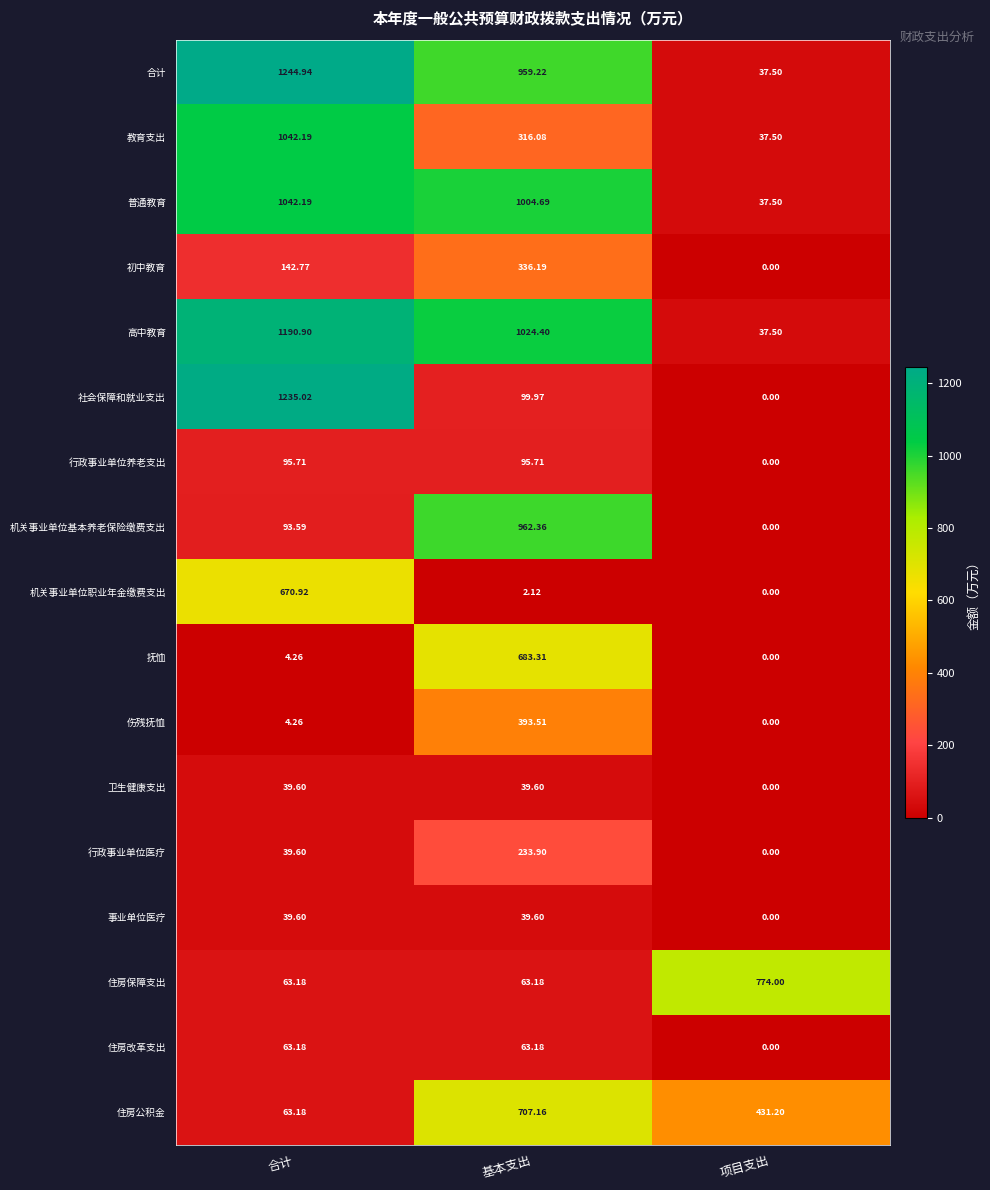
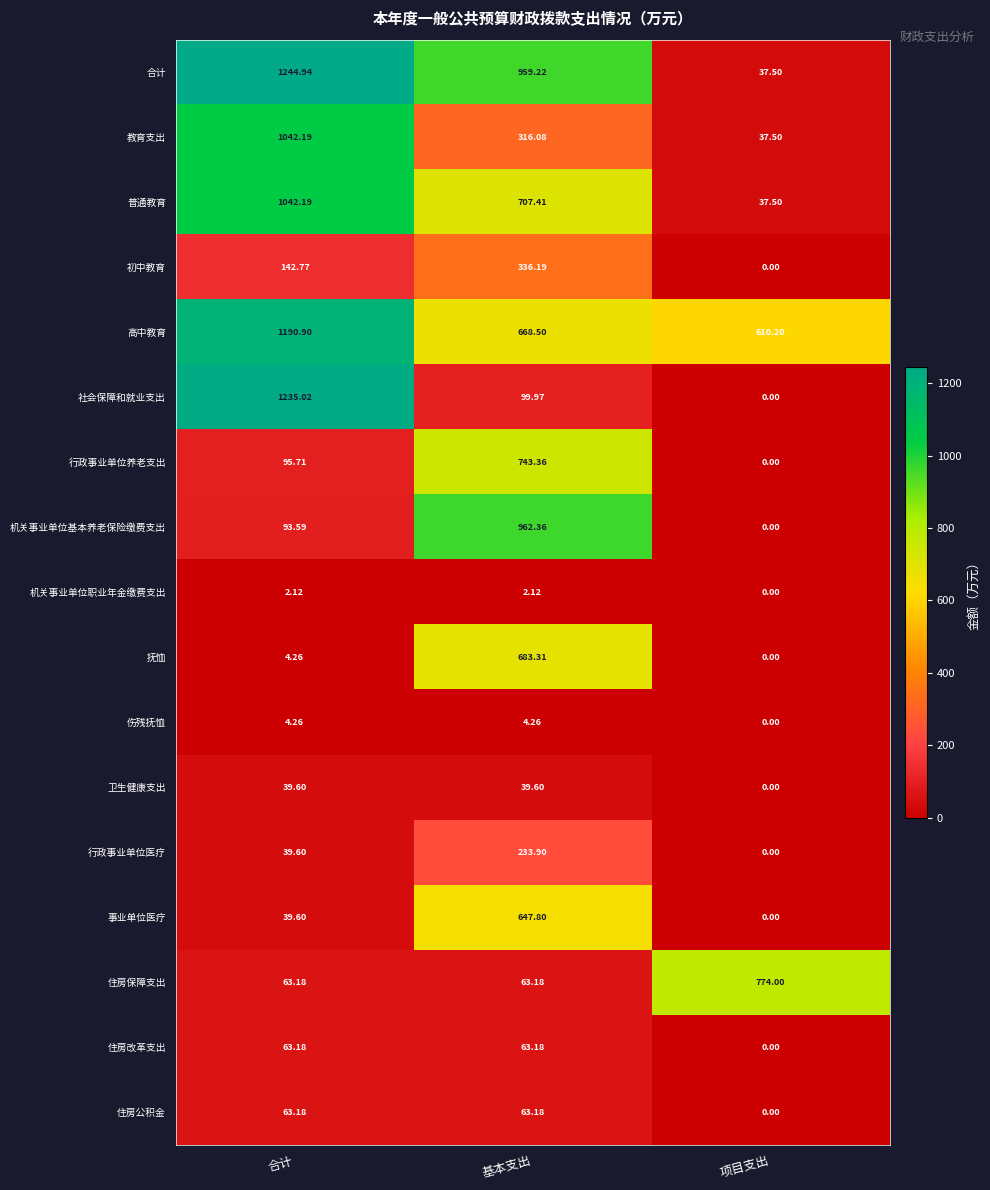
  {
    "合计": {
      "合计": 1244.94,
      "基本支出": 959.22,
      "项目支出": 37.50
    },
    "教育支出": {
      "合计": 1042.19,
      "基本支出": 316.08,
      "项目支出": 37.50
    },
    "普通教育": {
      "合计": 1042.19,
-     "基本支出": 1004.69,
+     "基本支出": 707.41,
      "项目支出": 37.50
    },
    "初中教育": {
      "合计": 142.77,
      "基本支出": 336.19,
      "项目支出": 0.00
    },
    "高中教育": {
      "合计": 1190.90,
-     "基本支出": 1024.40,
-     "项目支出": 37.50
+     "基本支出": 668.50,
+     "项目支出": 610.20
    },
    "社会保障和就业支出": {
      "合计": 1235.02,
      "基本支出": 99.97,
      "项目支出": 0.00
    },
    "行政事业单位养老支出": {
      "合计": 95.71,
-     "基本支出": 95.71,
+     "基本支出": 743.36,
      "项目支出": 0.00
    },
    "机关事业单位基本养老保险缴费支出": {
      "合计": 93.59,
      "基本支出": 962.36,
      "项目支出": 0.00
    },
    "机关事业单位职业年金缴费支出": {
-     "合计": 670.92,
+     "合计": 2.12,
      "基本支出": 2.12,
      "项目支出": 0.00
    },
    "抚恤": {
      "合计": 4.26,
      "基本支出": 683.31,
      "项目支出": 0.00
    },
    "伤残抚恤": {
      "合计": 4.26,
-     "基本支出": 393.51,
+     "基本支出": 4.26,
      "项目支出": 0.00
    },
    "卫生健康支出": {
      "合计": 39.60,
      "基本支出": 39.60,
      "项目支出": 0.00
    },
    "行政事业单位医疗": {
      "合计": 39.60,
      "基本支出": 233.90,
      "项目支出": 0.00
    },
    "事业单位医疗": {
      "合计": 39.60,
-     "基本支出": 39.60,
+     "基本支出": 647.80,
      "项目支出": 0.00
    },
    "住房保障支出": {
      "合计": 63.18,
      "基本支出": 63.18,
      "项目支出": 774.00
    },
    "住房改革支出": {
      "合计": 63.18,
      "基本支出": 63.18,
      "项目支出": 0.00
    },
    "住房公积金": {
      "合计": 63.18,
-     "基本支出": 707.16,
-     "项目支出": 431.20
+     "基本支出": 63.18,
+     "项目支出": 0.00
    }
  }
